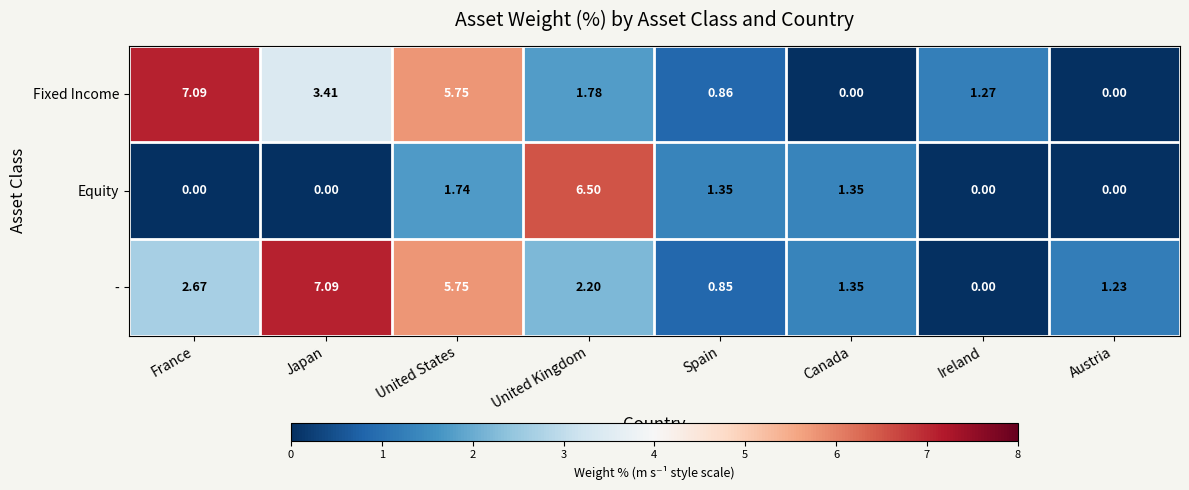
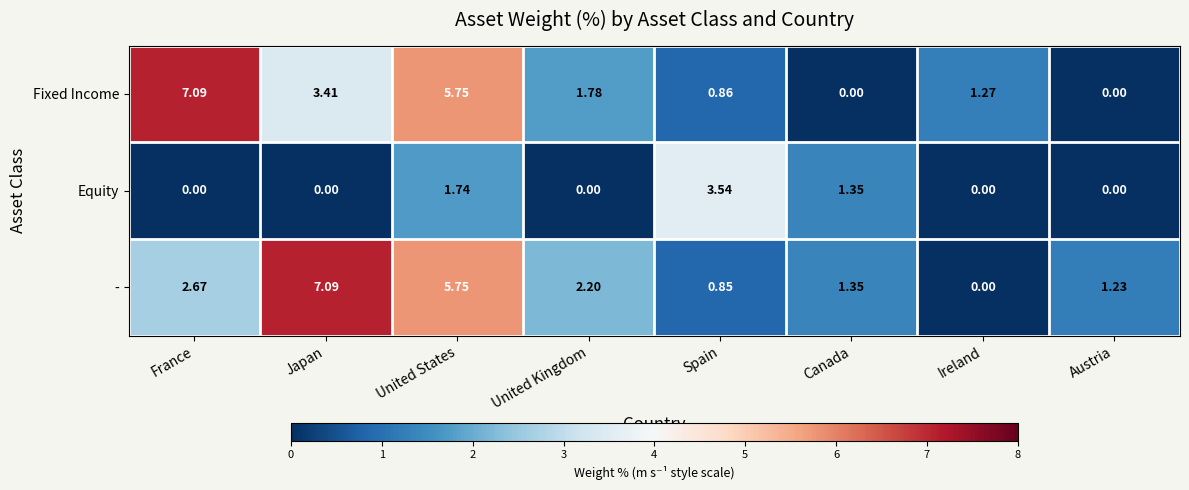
  {
    "Fixed Income": {
      "France": 7.09,
      "Japan": 3.41,
      "United States": 5.75,
      "United Kingdom": 1.78,
      "Spain": 0.86,
      "Canada": 0.00,
      "Ireland": 1.27,
      "Austria": 0.00
    },
    "Equity": {
      "France": 0.00,
      "Japan": 0.00,
      "United States": 1.74,
-     "United Kingdom": 6.50,
-     "Spain": 1.35,
+     "United Kingdom": 0.00,
+     "Spain": 3.54,
      "Canada": 1.35,
      "Ireland": 0.00,
      "Austria": 0.00
    },
    "-": {
      "France": 2.67,
      "Japan": 7.09,
      "United States": 5.75,
      "United Kingdom": 2.20,
      "Spain": 0.85,
      "Canada": 1.35,
      "Ireland": 0.00,
      "Austria": 1.23
    }
  }
